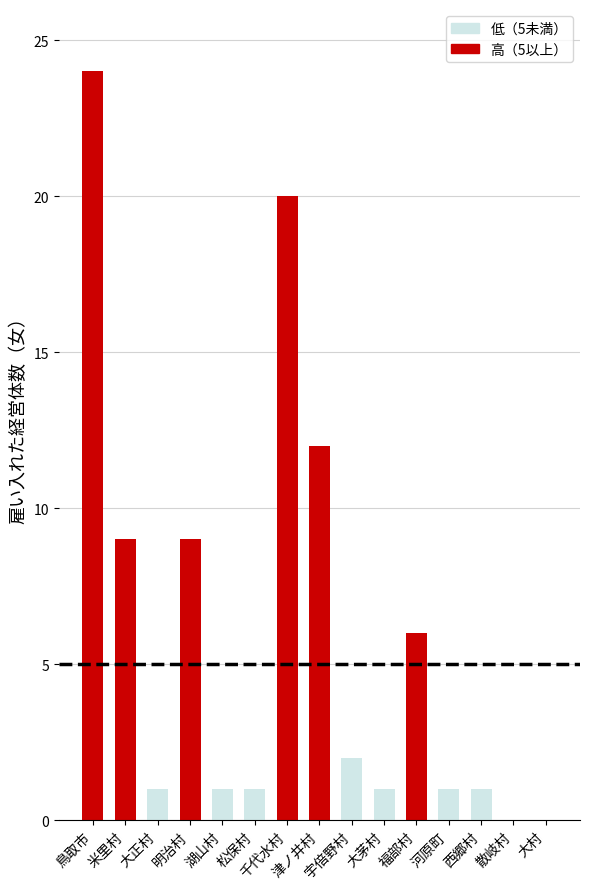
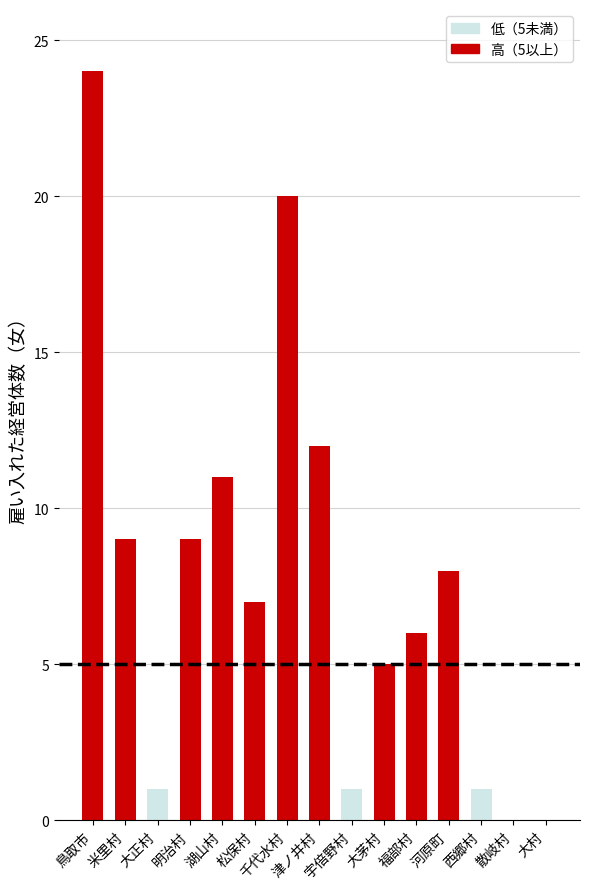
  {
    "鳥取市": 24,
    "米里村": 9,
    "大正村": 1,
    "明治村": 9,
-   "湖山村": 1,
-   "松保村": 1,
+   "湖山村": 11,
+   "松保村": 7,
    "千代水村": 20,
    "津ノ井村": 12,
-   "宇倍野村": 2,
-   "大茅村": 1,
+   "宇倍野村": 1,
+   "大茅村": 5,
    "福部村": 6,
-   "河原町": 1,
+   "河原町": 8,
    "西郷村": 1,
    "散岐村": 0,
    "大村": 0
  }
